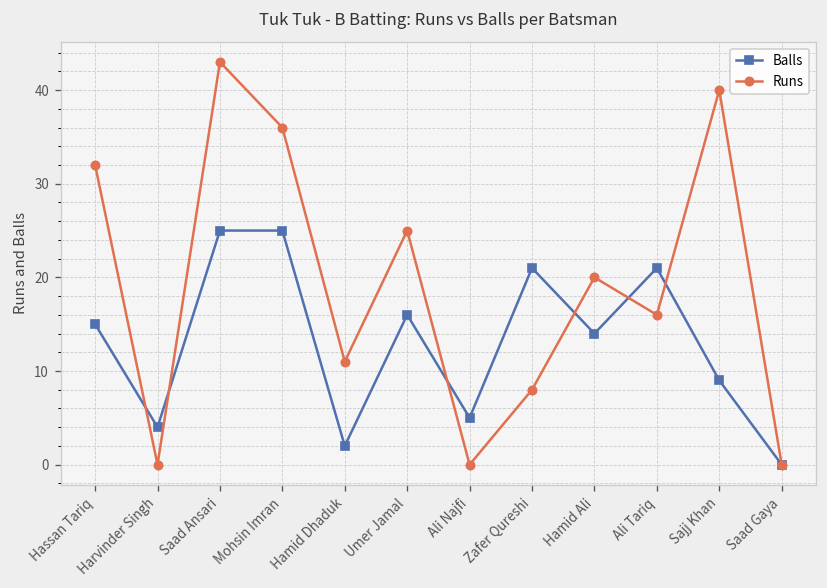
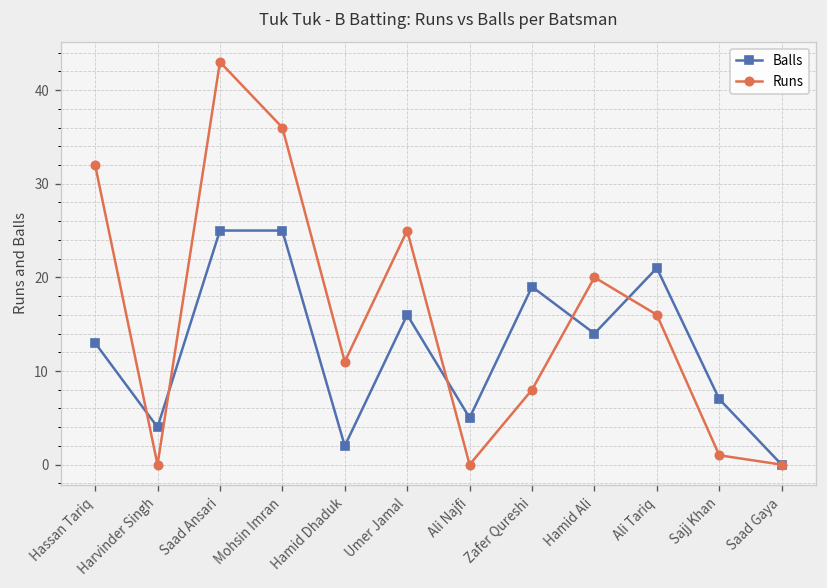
  {
    "Balls": {
-     "Hassan Tariq": 15,
+     "Hassan Tariq": 13,
      "Harvinder Singh": 4,
      "Saad Ansari": 25,
      "Mohsin Imran": 25,
      "Hamid Dhaduk": 2,
      "Umer Jamal": 16,
      "Ali Najfi": 5,
-     "Zafer Qureshi": 21,
+     "Zafer Qureshi": 19,
      "Hamid Ali": 14,
      "Ali Tariq": 21,
-     "Sajj Khan": 9
+     "Sajj Khan": 7
    },
    "Runs": {
      "Hassan Tariq": 32,
      "Harvinder Singh": 0,
      "Saad Ansari": 43,
      "Mohsin Imran": 36,
      "Hamid Dhaduk": 11,
      "Umer Jamal": 25,
      "Ali Najfi": 0,
      "Zafer Qureshi": 8,
      "Hamid Ali": 20,
      "Ali Tariq": 16,
-     "Sajj Khan": 40
+     "Sajj Khan": 1
    }
  }
